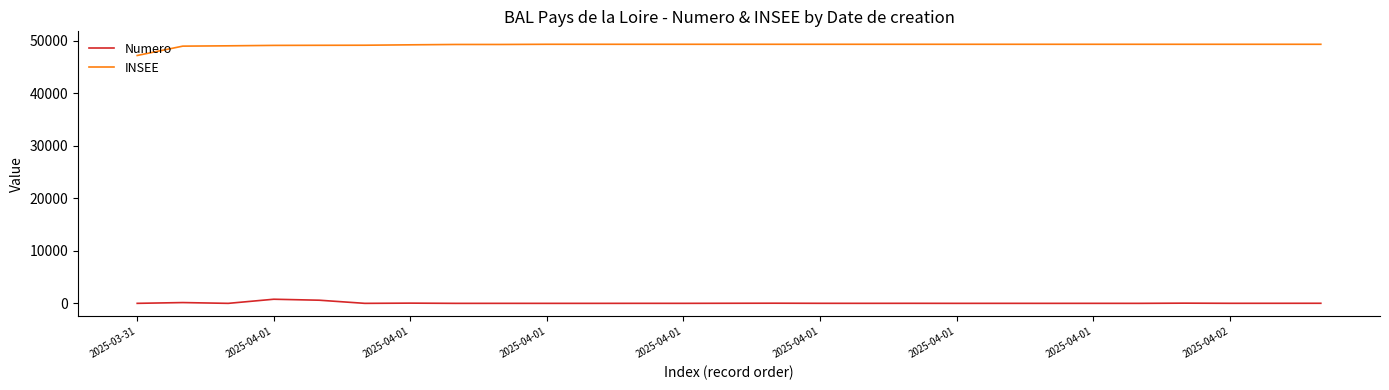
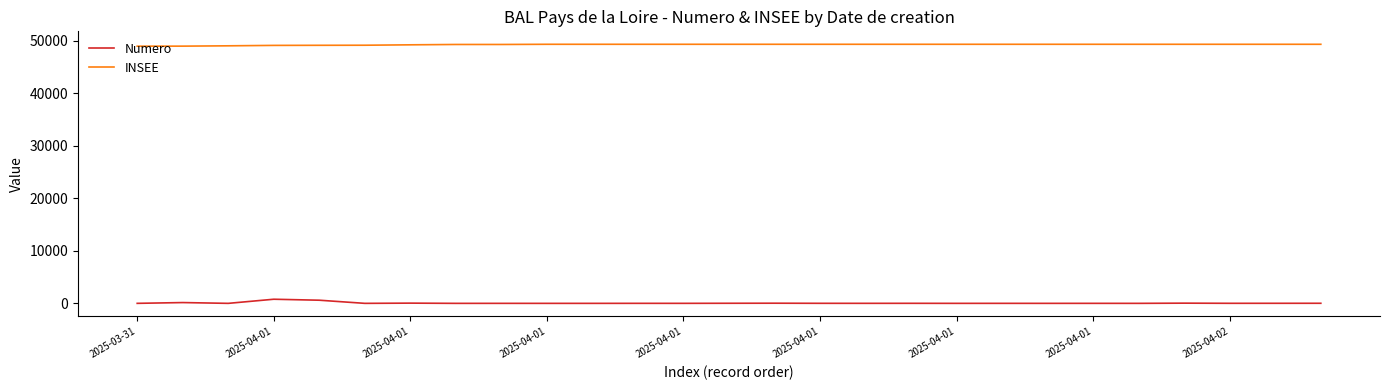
  {
    "Numero": {
      "2025-03-31": 0,
      "2025-04-02": 0
    },
    "INSEE": {
-     "2025-03-31": 47000,
+     "2025-03-31": 49000,
      "2025-04-02": 49000
    }
  }
